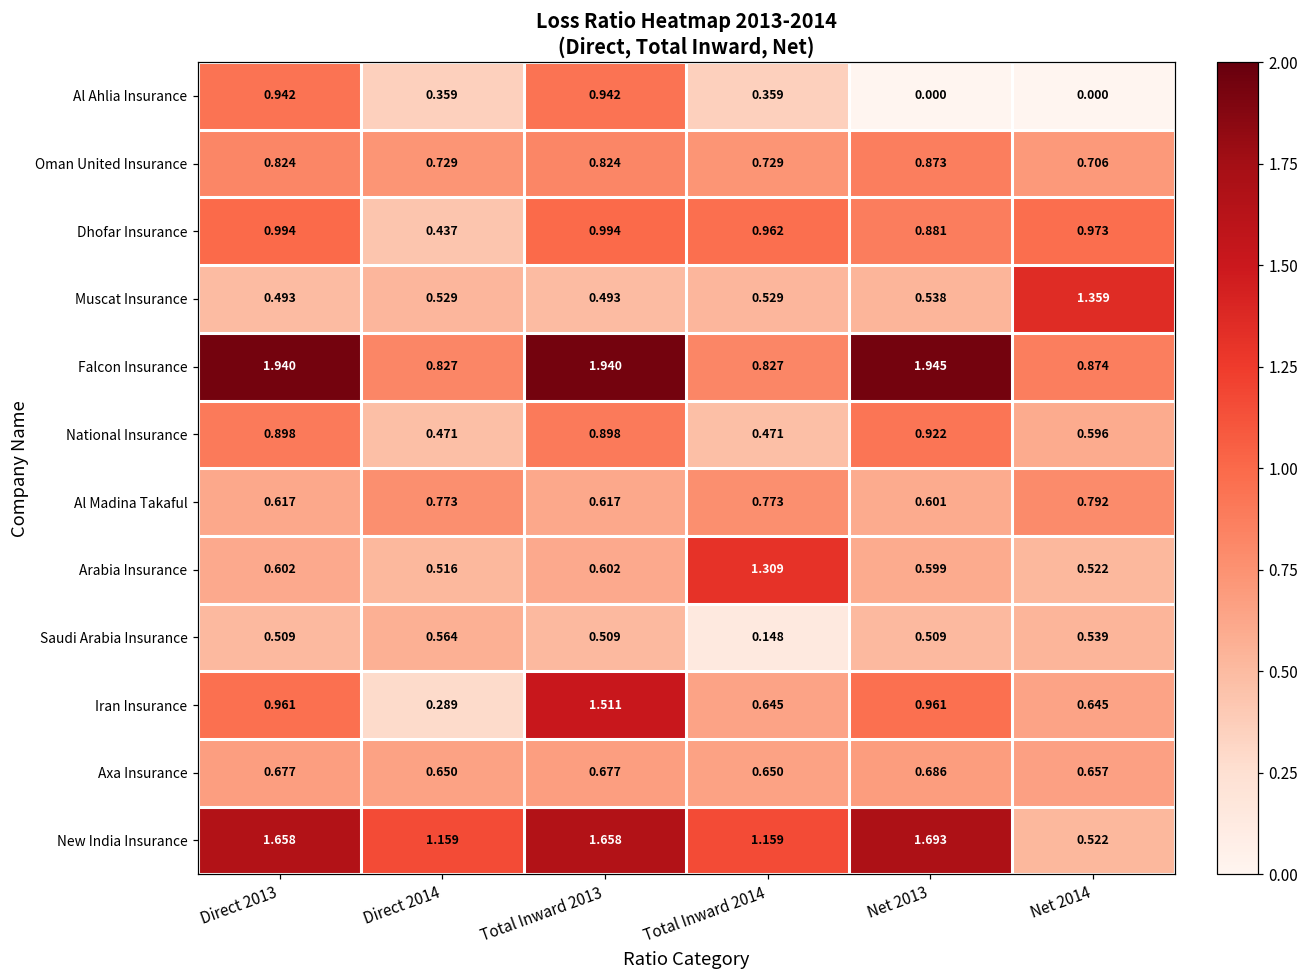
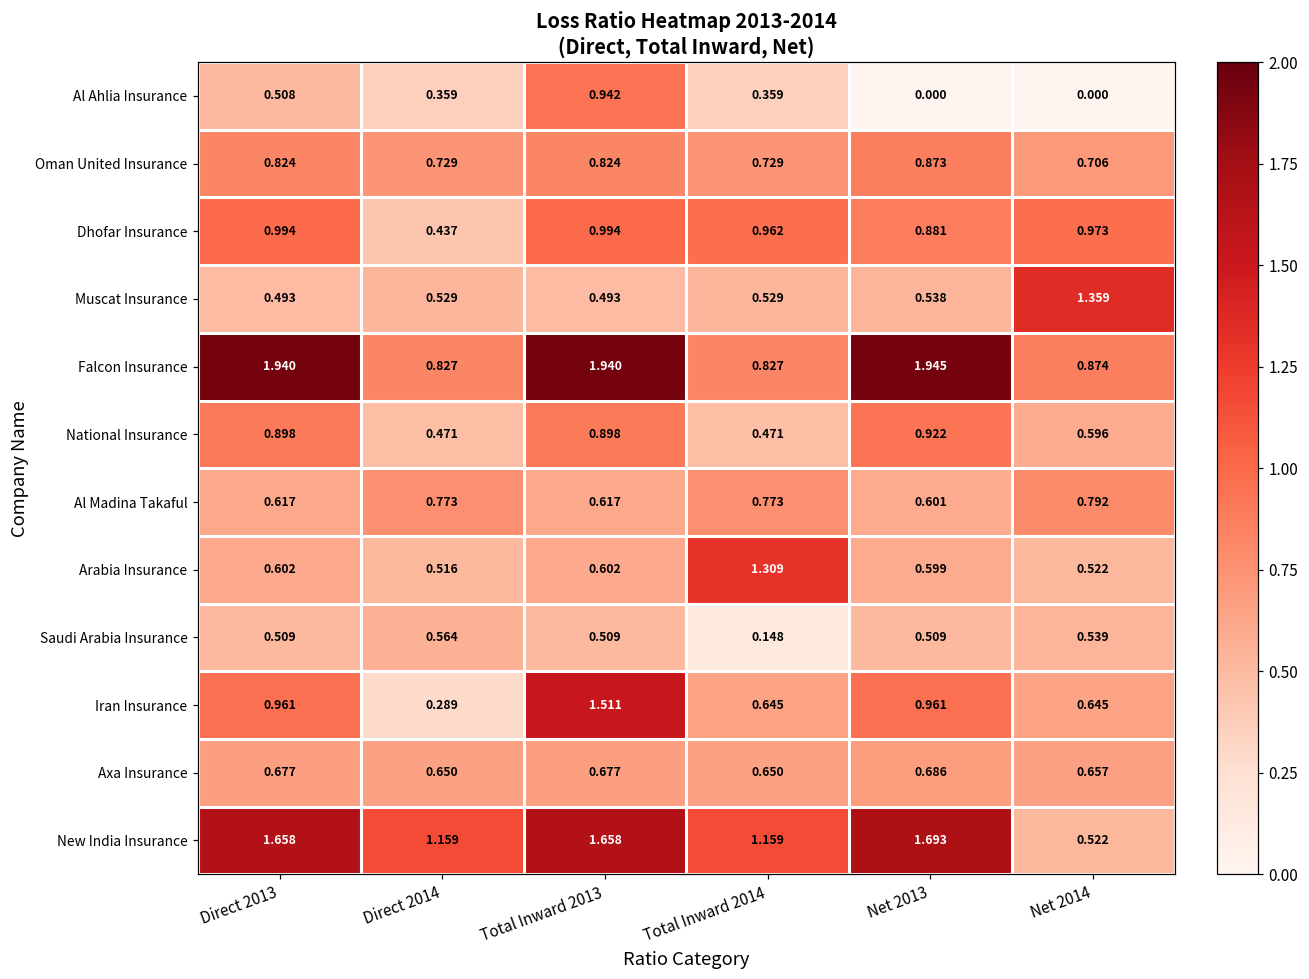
  {
    "Al Ahlia Insurance": {
-     "Direct 2013": 0.942,
+     "Direct 2013": 0.508,
      "Direct 2014": 0.359,
      "Total Inward 2013": 0.942,
      "Total Inward 2014": 0.359,
      "Net 2013": 0.000,
      "Net 2014": 0.000
    },
    "Oman United Insurance": {
      "Direct 2013": 0.824,
      "Direct 2014": 0.729,
      "Total Inward 2013": 0.824,
      "Total Inward 2014": 0.729,
      "Net 2013": 0.873,
      "Net 2014": 0.706
    },
    "Dhofar Insurance": {
      "Direct 2013": 0.994,
      "Direct 2014": 0.437,
      "Total Inward 2013": 0.994,
      "Total Inward 2014": 0.962,
      "Net 2013": 0.881,
      "Net 2014": 0.973
    },
    "Muscat Insurance": {
      "Direct 2013": 0.493,
      "Direct 2014": 0.529,
      "Total Inward 2013": 0.493,
      "Total Inward 2014": 0.529,
      "Net 2013": 0.538,
      "Net 2014": 1.359
    },
    "Falcon Insurance": {
      "Direct 2013": 1.940,
      "Direct 2014": 0.827,
      "Total Inward 2013": 1.940,
      "Total Inward 2014": 0.827,
      "Net 2013": 1.945,
      "Net 2014": 0.874
    },
    "National Insurance": {
      "Direct 2013": 0.898,
      "Direct 2014": 0.471,
      "Total Inward 2013": 0.898,
      "Total Inward 2014": 0.471,
      "Net 2013": 0.922,
      "Net 2014": 0.596
    },
    "Al Madina Takaful": {
      "Direct 2013": 0.617,
      "Direct 2014": 0.773,
      "Total Inward 2013": 0.617,
      "Total Inward 2014": 0.773,
      "Net 2013": 0.601,
      "Net 2014": 0.792
    },
    "Arabia Insurance": {
      "Direct 2013": 0.602,
      "Direct 2014": 0.516,
      "Total Inward 2013": 0.602,
      "Total Inward 2014": 1.309,
      "Net 2013": 0.599,
      "Net 2014": 0.522
    },
    "Saudi Arabia Insurance": {
      "Direct 2013": 0.509,
      "Direct 2014": 0.564,
      "Total Inward 2013": 0.509,
      "Total Inward 2014": 0.148,
      "Net 2013": 0.509,
      "Net 2014": 0.539
    },
    "Iran Insurance": {
      "Direct 2013": 0.961,
      "Direct 2014": 0.289,
      "Total Inward 2013": 1.511,
      "Total Inward 2014": 0.645,
      "Net 2013": 0.961,
      "Net 2014": 0.645
    },
    "Axa Insurance": {
      "Direct 2013": 0.677,
      "Direct 2014": 0.650,
      "Total Inward 2013": 0.677,
      "Total Inward 2014": 0.650,
      "Net 2013": 0.686,
      "Net 2014": 0.657
    },
    "New India Insurance": {
      "Direct 2013": 1.658,
      "Direct 2014": 1.159,
      "Total Inward 2013": 1.658,
      "Total Inward 2014": 1.159,
      "Net 2013": 1.693,
      "Net 2014": 0.522
    }
  }
